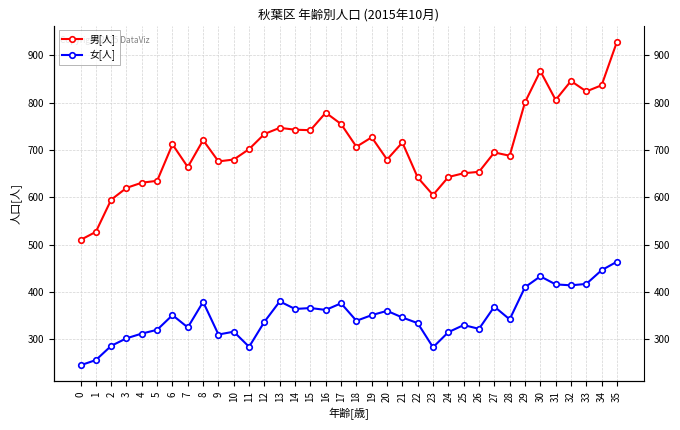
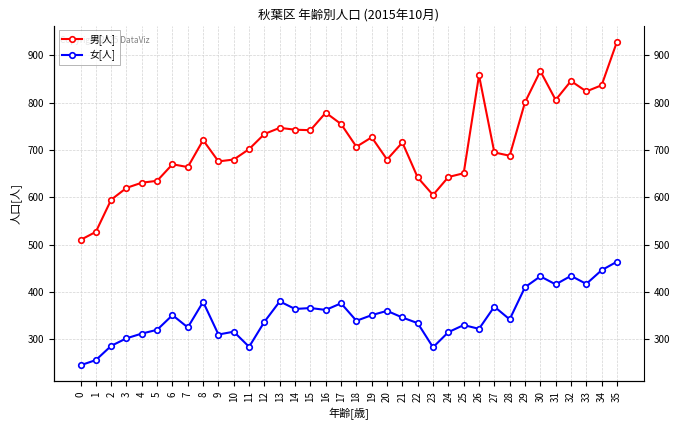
  {
    "男[人]": {
      "0": 510,
      "1": 530,
      "2": 600,
      "3": 620,
      "4": 630,
      "5": 640,
-     "6": 710,
+     "6": 670,
      "7": 660,
      "8": 720,
      "9": 680,
      "10": 680,
      "11": 700,
      "12": 730,
      "13": 750,
      "14": 740,
      "15": 740,
      "16": 780,
      "17": 760,
      "18": 710,
      "19": 730,
      "20": 680,
      "21": 720,
      "22": 640,
      "23": 610,
      "24": 640,
      "25": 650,
-     "26": 650,
+     "26": 860,
      "27": 700,
      "28": 690,
      "29": 800,
      "30": 870,
      "31": 810,
      "32": 850,
      "33": 820,
      "34": 840,
      "35": 930
    },
    "女[人]": {
      "0": 250,
      "1": 260,
      "2": 290,
      "3": 300,
      "4": 310,
      "5": 320,
      "6": 350,
      "7": 330,
      "8": 380,
      "9": 310,
      "10": 320,
      "11": 280,
      "12": 340,
      "13": 380,
      "14": 360,
      "15": 370,
      "16": 360,
      "17": 380,
      "18": 340,
      "19": 350,
      "20": 360,
      "21": 350,
      "22": 330,
      "23": 280,
      "24": 320,
      "25": 330,
      "26": 320,
      "27": 370,
      "28": 340,
      "29": 410,
      "30": 430,
      "31": 420,
-     "32": 410,
+     "32": 430,
      "33": 420,
      "34": 450,
      "35": 460
    }
  }
